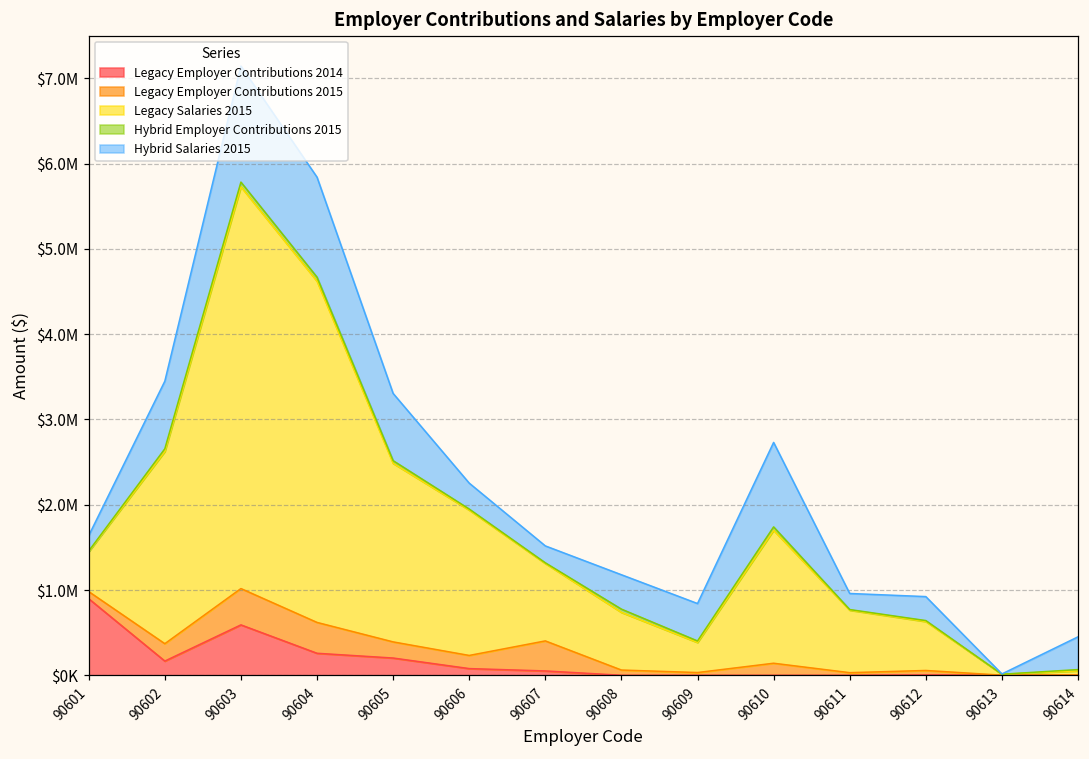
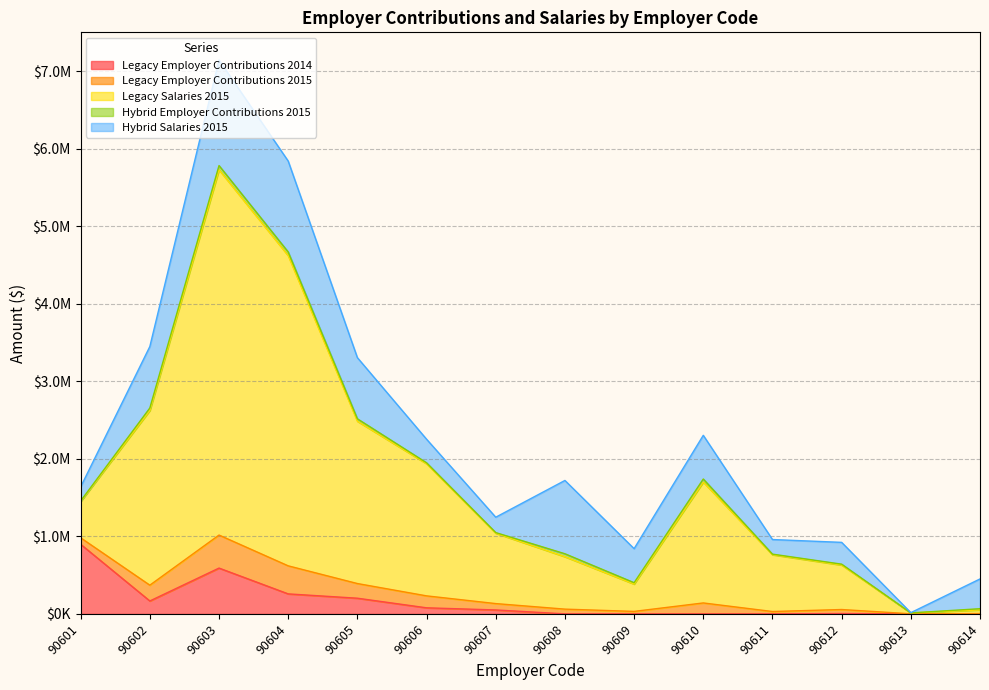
  {
    "Legacy Employer Contributions 2014": {
      "90601": "$900000",
      "90602": "$200000",
      "90603": "$600000",
      "90604": "$300000",
      "90605": "$200000",
      "90606": "$100000",
      "90607": "$100000",
      "90608": "$0",
      "90610": "$0",
      "90612": "$0"
    },
    "Legacy Employer Contributions 2015": {
      "90601": "$100000",
      "90602": "$200000",
      "90603": "$400000",
      "90604": "$400000",
      "90605": "$200000",
      "90606": "$200000",
-     "90607": "$400000",
+     "90607": "$100000",
      "90608": "$100000",
      "90610": "$100000",
      "90612": "$100000"
    },
    "Legacy Salaries 2015": {
      "90603": "$4700000",
      "90604": "$4000000",
      "90608": "$700000",
      "90610": "$1600000"
    },
    "Hybrid Employer Contributions 2015": {
      "90603": "$100000",
      "90604": "$0",
      "90608": "$0",
      "90610": "$0"
    },
    "Hybrid Salaries 2015": {
      "90601": "$200000",
      "90602": "$800000",
      "90604": "$1200000",
      "90605": "$800000",
      "90606": "$300000",
      "90607": "$200000",
-     "90608": "$400000",
+     "90608": "$900000",
      "90609": "$400000",
-     "90610": "$1000000",
+     "90610": "$600000",
      "90611": "$200000",
      "90612": "$300000",
      "90614": "$400000"
    }
  }
